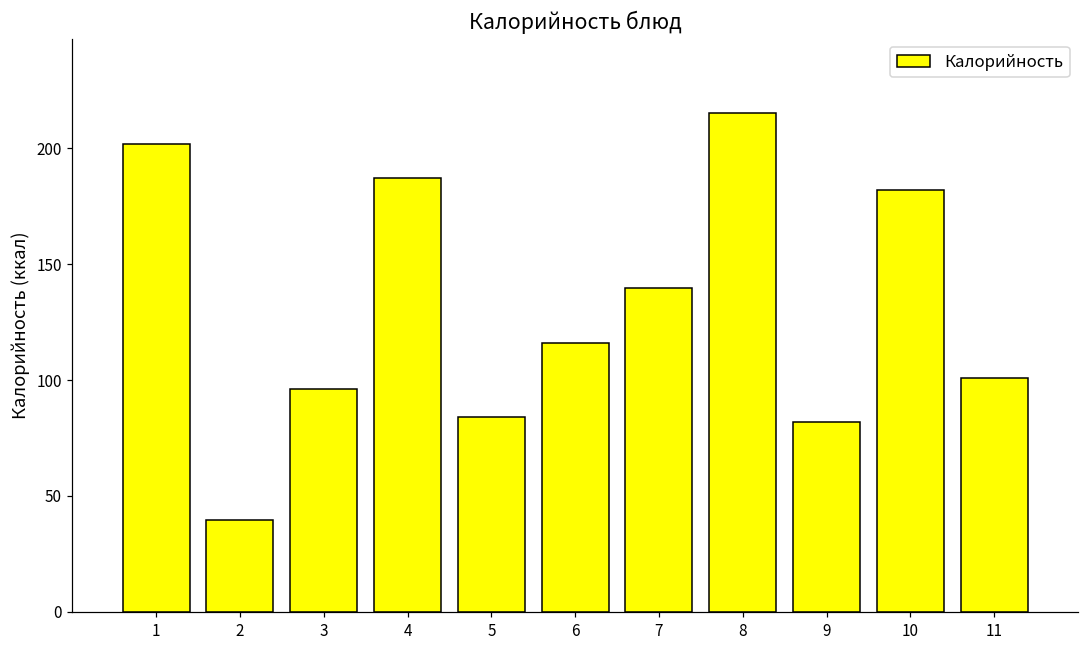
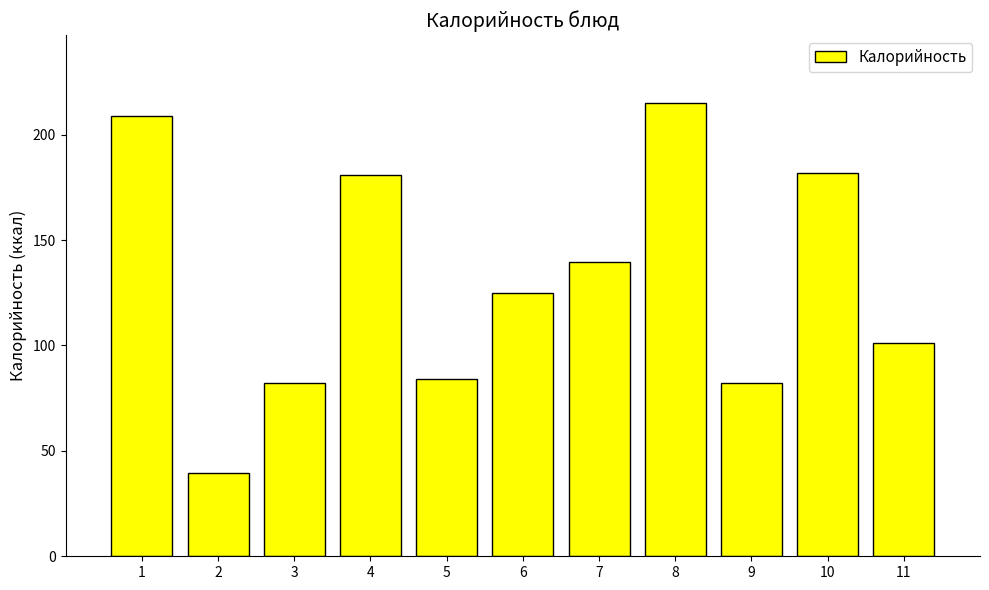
  {
-   "1": 202,
+   "1": 209,
    "2": 39,
-   "3": 96,
-   "4": 187,
+   "3": 82,
+   "4": 181,
    "5": 84,
-   "6": 116,
+   "6": 125,
    "7": 140,
    "8": 215,
    "9": 82,
    "10": 182,
    "11": 101
  }
